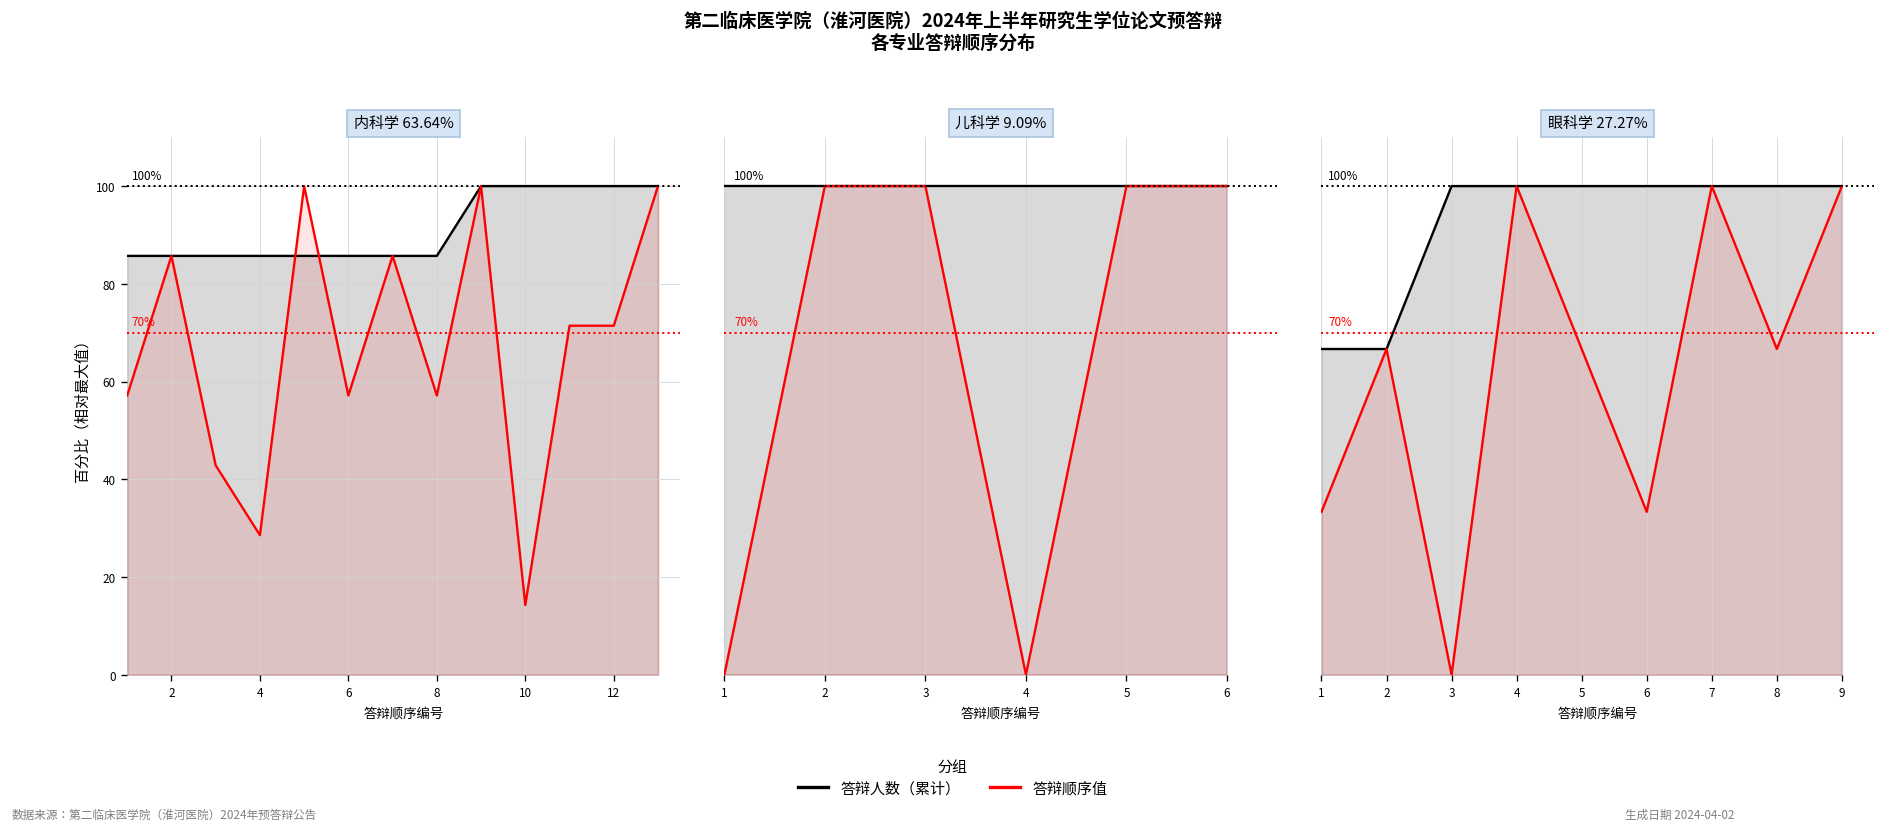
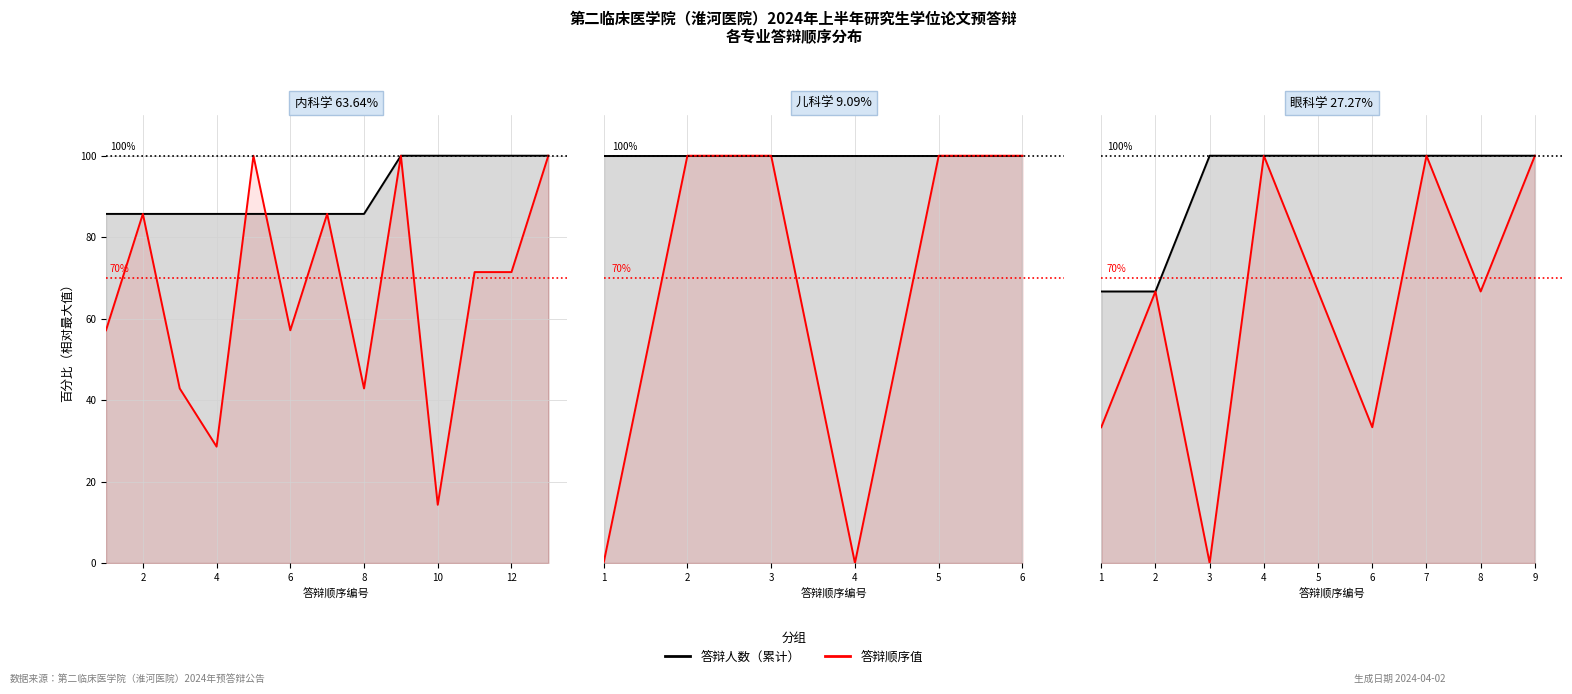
  {
    "内科学 63.64%": {
      "答辩人数（累计）": {
        "4": "86",
        "6": "86",
        "8": "86",
        "10": "100",
        "12": "100"
      },
      "答辩顺序值": {
        "4": "29",
        "6": "57",
-       "8": "57",
+       "8": "43",
        "10": "14",
        "12": "71"
      }
    },
    "儿科学 9.09%": {
      "答辩人数（累计）": {
        "1": "100%"
      }
    }
  }
